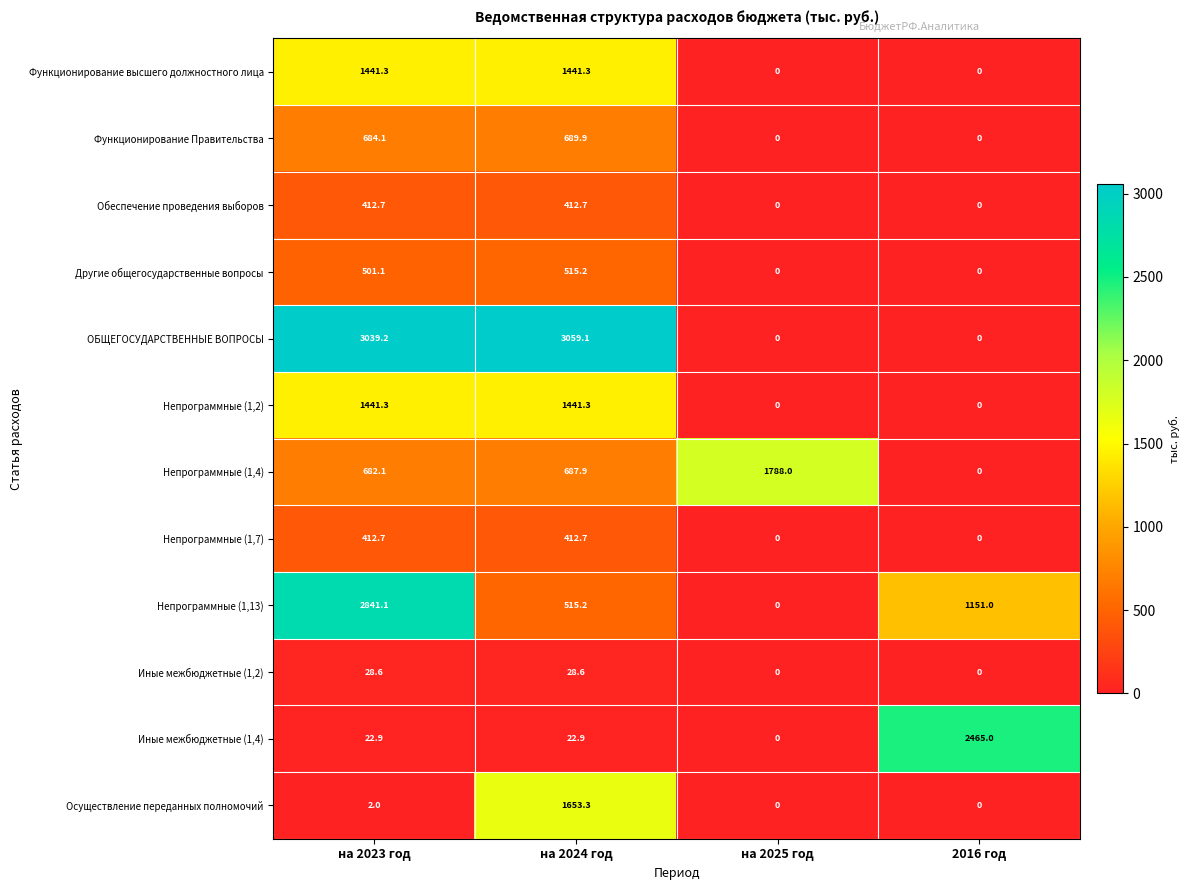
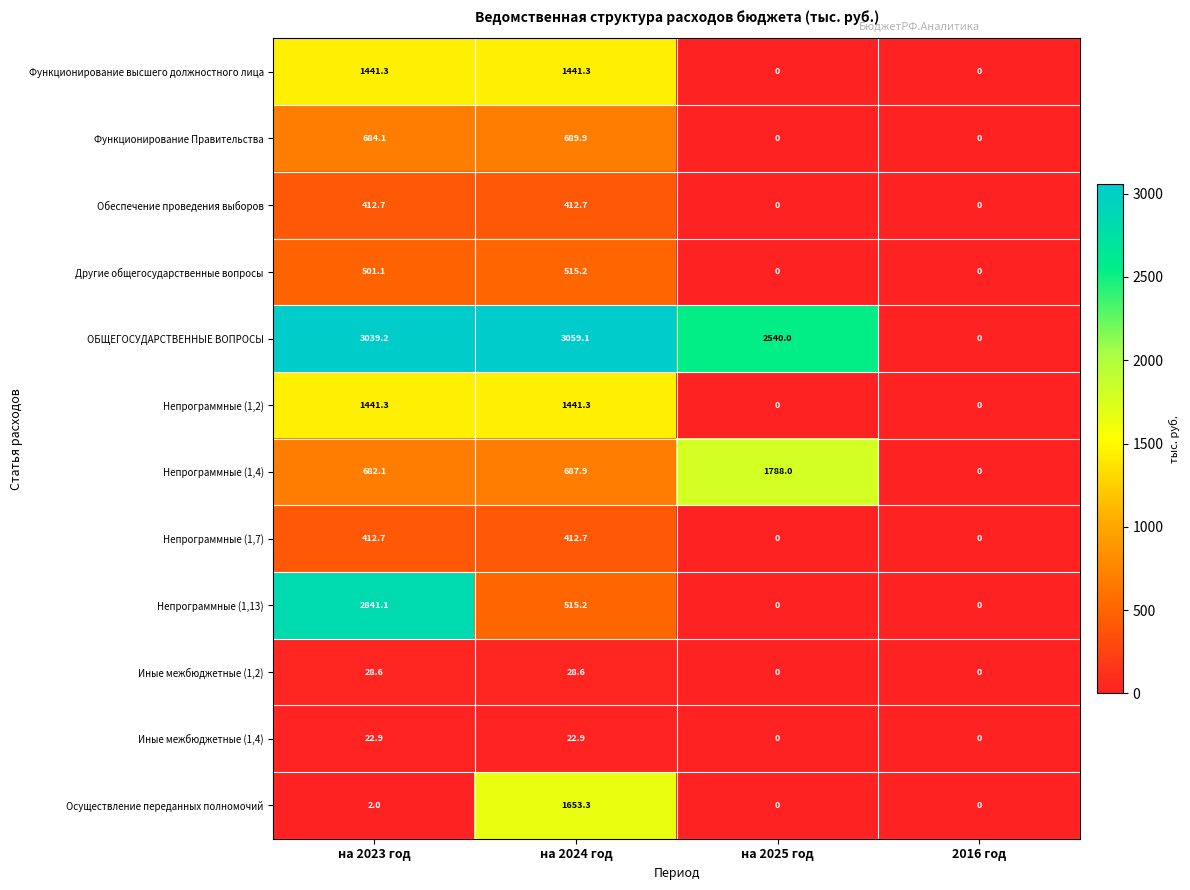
  {
    "Функционирование высшего должностного лица": {
      "на 2023 год": 1441.3,
      "на 2024 год": 1441.3,
      "на 2025 год": 0,
      "2016 год": 0
    },
    "Функционирование Правительства": {
      "на 2023 год": 684.1,
      "на 2024 год": 689.9,
      "на 2025 год": 0,
      "2016 год": 0
    },
    "Обеспечение проведения выборов": {
      "на 2023 год": 412.7,
      "на 2024 год": 412.7,
      "на 2025 год": 0,
      "2016 год": 0
    },
    "Другие общегосударственные вопросы": {
      "на 2023 год": 501.1,
      "на 2024 год": 515.2,
      "на 2025 год": 0,
      "2016 год": 0
    },
    "ОБЩЕГОСУДАРСТВЕННЫЕ ВОПРОСЫ": {
      "на 2023 год": 3039.2,
      "на 2024 год": 3059.1,
-     "на 2025 год": 0,
+     "на 2025 год": 2540.0,
      "2016 год": 0
    },
    "Непрограммные (1,2)": {
      "на 2023 год": 1441.3,
      "на 2024 год": 1441.3,
      "на 2025 год": 0,
      "2016 год": 0
    },
    "Непрограммные (1,4)": {
      "на 2023 год": 682.1,
      "на 2024 год": 687.9,
      "на 2025 год": 1788.0,
      "2016 год": 0
    },
    "Непрограммные (1,7)": {
      "на 2023 год": 412.7,
      "на 2024 год": 412.7,
      "на 2025 год": 0,
      "2016 год": 0
    },
    "Непрограммные (1,13)": {
      "на 2023 год": 2841.1,
      "на 2024 год": 515.2,
      "на 2025 год": 0,
-     "2016 год": 1151.0
+     "2016 год": 0
    },
    "Иные межбюджетные (1,2)": {
      "на 2023 год": 28.6,
      "на 2024 год": 28.6,
      "на 2025 год": 0,
      "2016 год": 0
    },
    "Иные межбюджетные (1,4)": {
      "на 2023 год": 22.9,
      "на 2024 год": 22.9,
      "на 2025 год": 0,
-     "2016 год": 2465.0
+     "2016 год": 0
    },
    "Осуществление переданных полномочий": {
      "на 2023 год": 2.0,
      "на 2024 год": 1653.3,
      "на 2025 год": 0,
      "2016 год": 0
    }
  }
